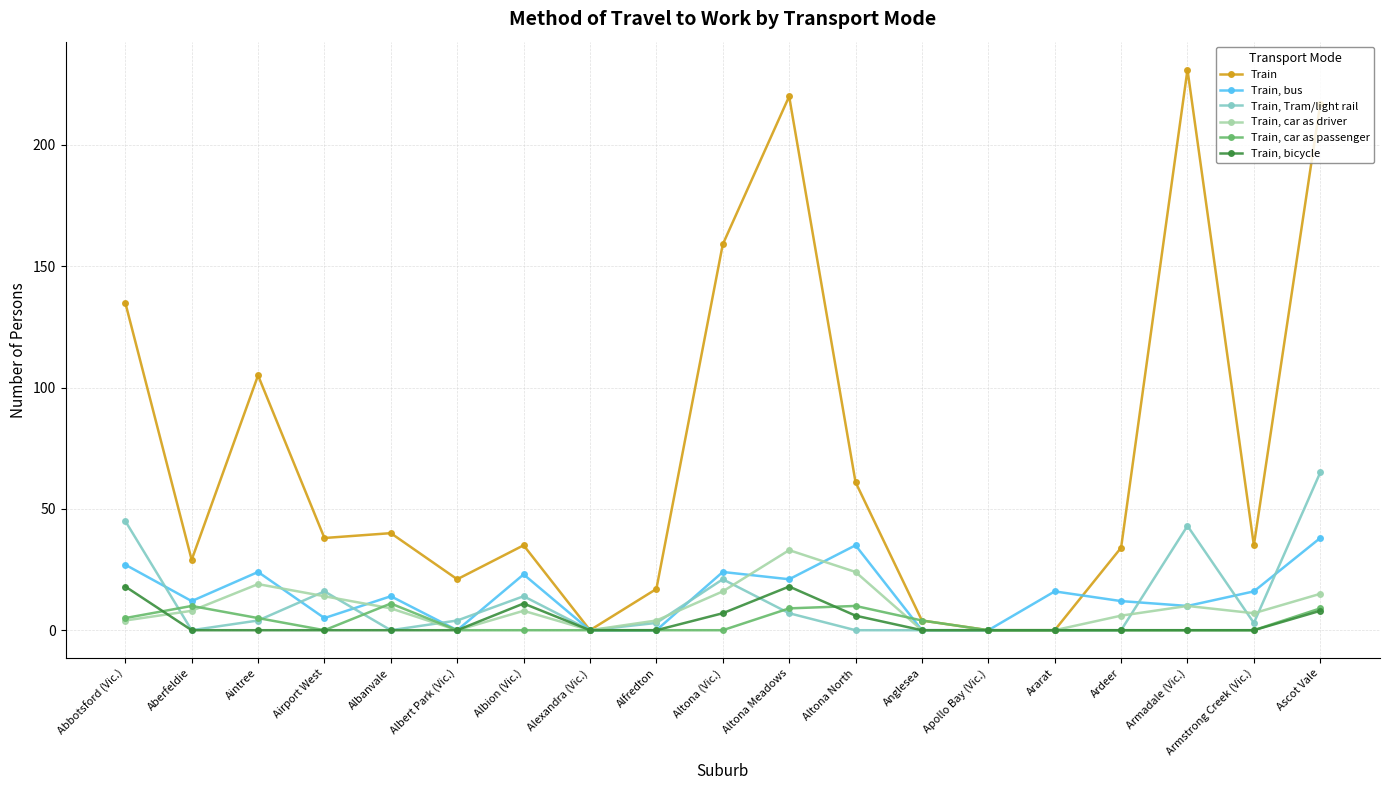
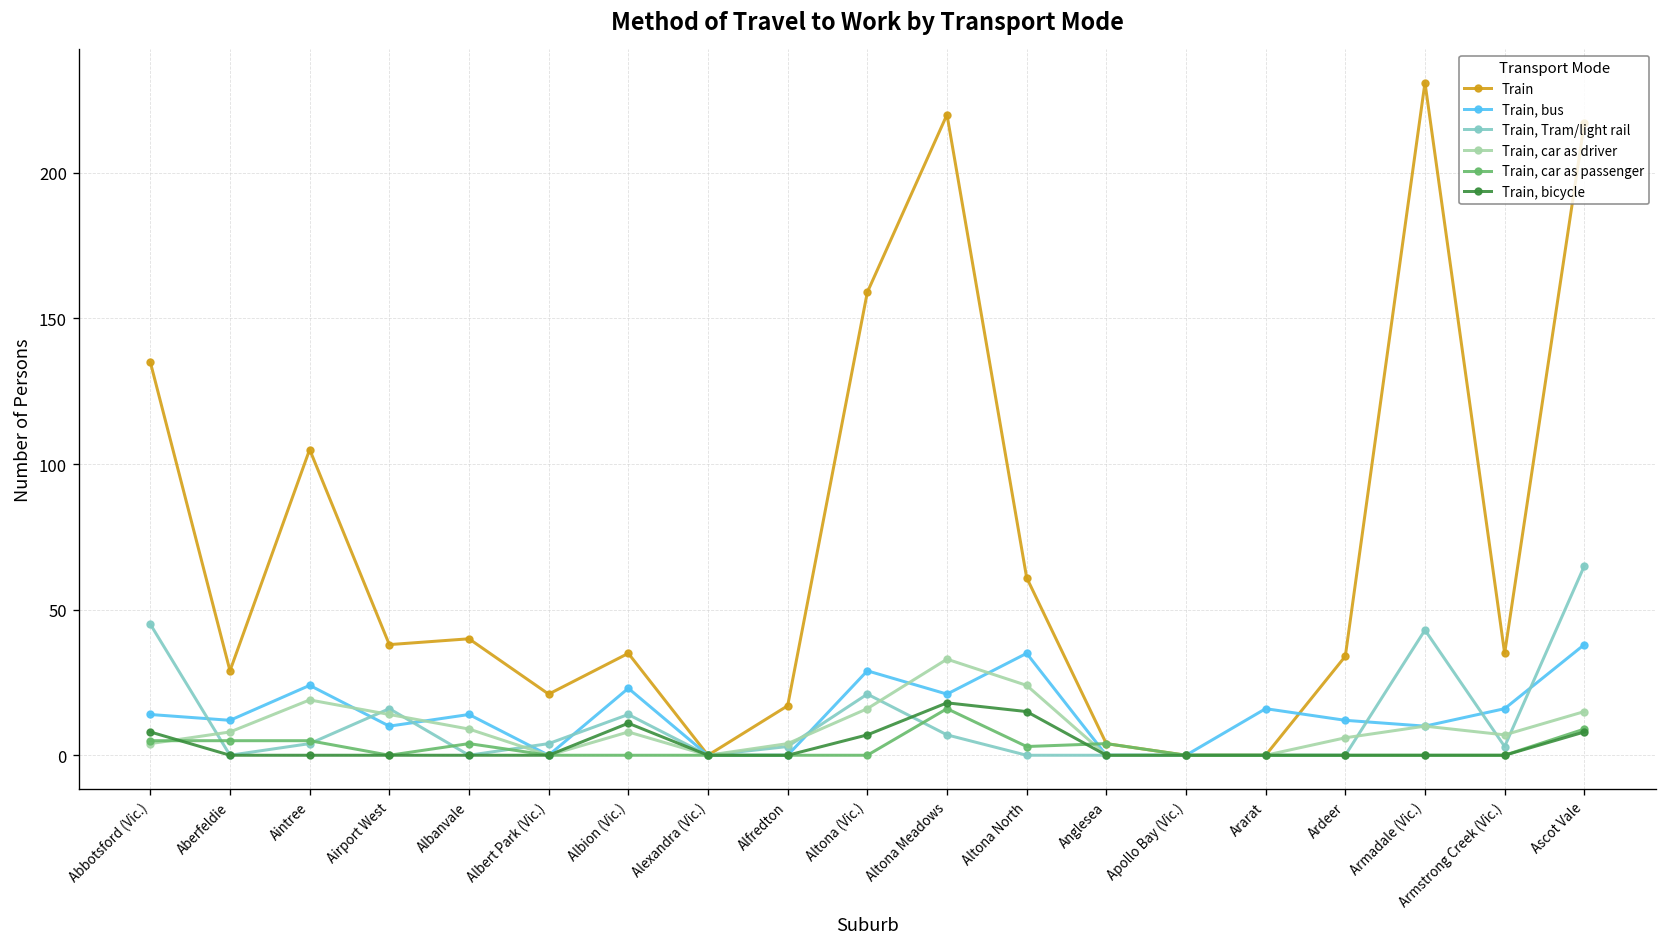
  {
    "Train": {
      "Abbotsford (Vic.)": 135,
      "Aberfeldie": 29,
      "Aintree": 105,
      "Airport West": 38,
      "Albanvale": 40,
      "Albert Park (Vic.)": 21,
      "Albion (Vic.)": 35,
      "Alfredton": 17,
      "Altona (Vic.)": 159,
      "Altona Meadows": 220,
      "Altona North": 61,
      "Ardeer": 34,
      "Armadale (Vic.)": 231,
      "Armstrong Creek (Vic.)": 35
    },
    "Train, bus": {
-     "Abbotsford (Vic.)": 27,
+     "Abbotsford (Vic.)": 14,
      "Aberfeldie": 12,
      "Aintree": 24,
-     "Airport West": 5,
+     "Airport West": 10,
      "Albanvale": 14,
      "Albion (Vic.)": 23,
-     "Altona (Vic.)": 24,
+     "Altona (Vic.)": 29,
      "Altona Meadows": 21,
      "Altona North": 35,
      "Ararat": 16,
      "Ardeer": 12,
      "Armstrong Creek (Vic.)": 16,
      "Ascot Vale": 38
    },
    "Train, car as passenger": {
-     "Aberfeldie": 10,
-     "Albanvale": 11,
+     "Aberfeldie": 5,
+     "Albanvale": 4,
      "Albion (Vic.)": 0,
      "Altona (Vic.)": 0,
-     "Altona Meadows": 9,
-     "Altona North": 10
+     "Altona Meadows": 16,
+     "Altona North": 3
    },
    "Train, bicycle": {
-     "Abbotsford (Vic.)": 18,
+     "Abbotsford (Vic.)": 8,
      "Aintree": 0,
      "Albion (Vic.)": 11,
      "Altona (Vic.)": 7,
      "Altona Meadows": 18,
-     "Altona North": 6
+     "Altona North": 15
    }
  }
